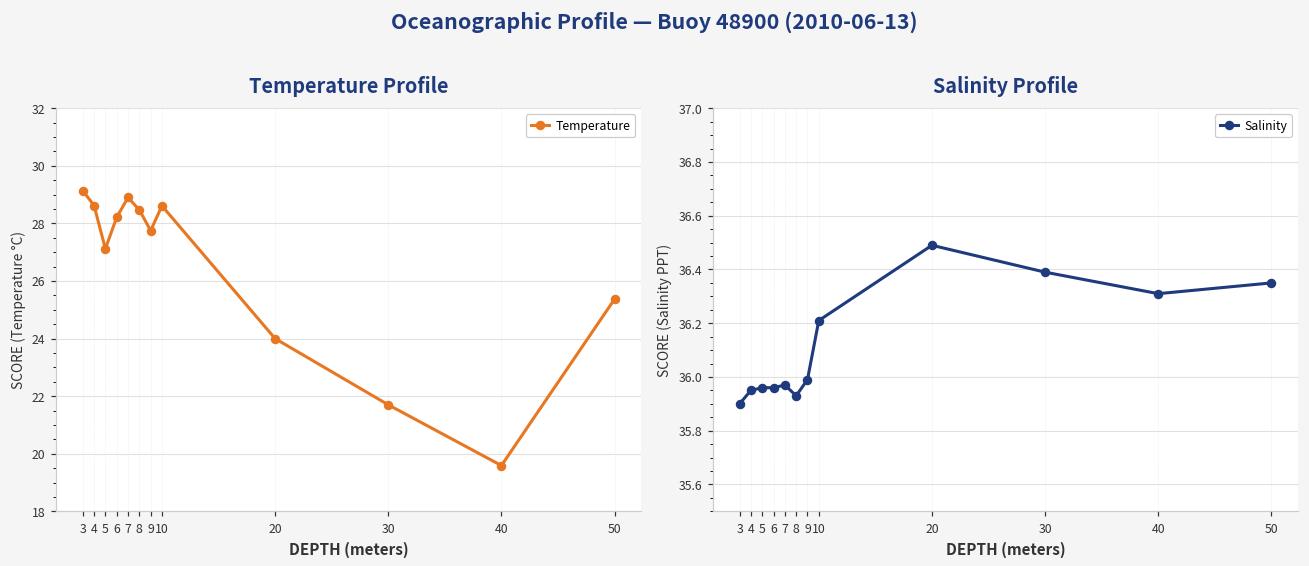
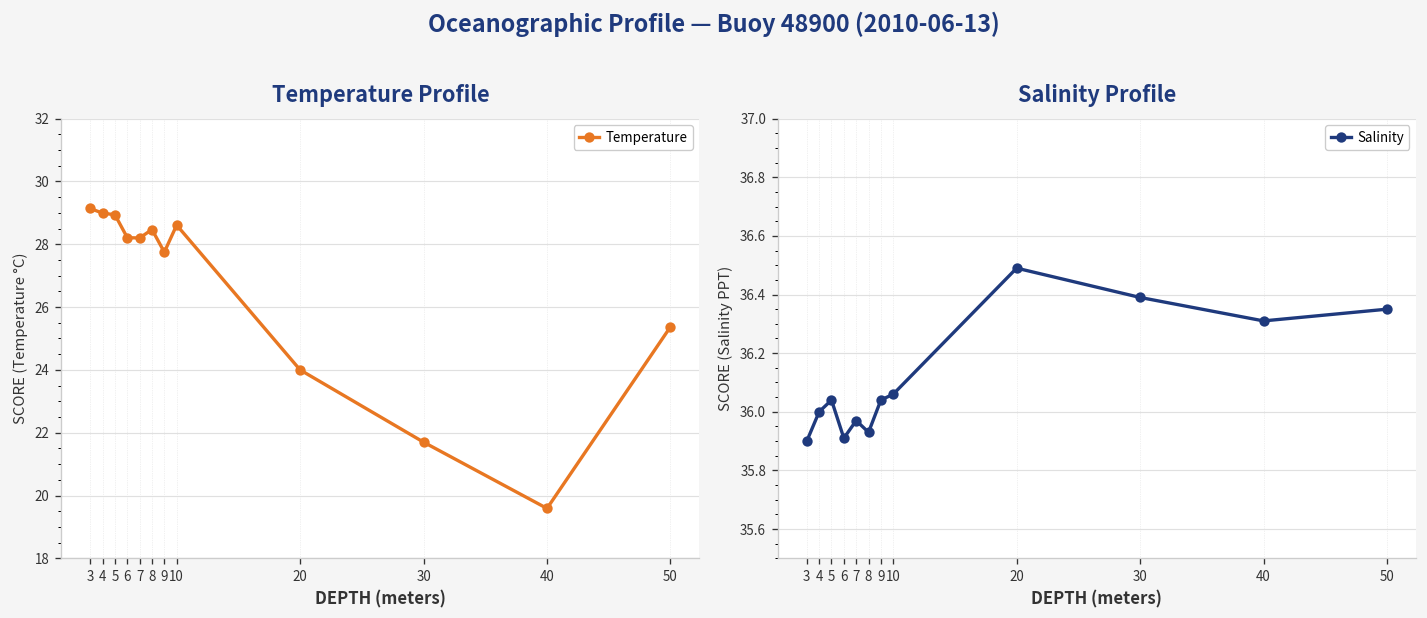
  {
    "Temperature Profile": {
      "3": 29.1,
-     "4": 28.6,
-     "5": 27.1,
+     "4": 29.0,
+     "5": 28.9,
      "6": 28.2,
-     "7": 28.9,
+     "7": 28.2,
      "8": 28.5,
      "9": 27.8,
      "10": 28.6,
      "20": 24.0,
      "30": 21.7,
      "40": 19.6,
      "50": 25.4
    },
    "Salinity Profile": {
      "3": 35.90,
-     "4": 35.95,
-     "5": 35.96,
-     "6": 35.96,
+     "4": 36.00,
+     "5": 36.04,
+     "6": 35.91,
      "7": 35.97,
      "8": 35.93,
-     "9": 35.99,
-     "10": 36.21,
+     "9": 36.04,
+     "10": 36.06,
      "20": 36.49,
      "30": 36.39,
      "40": 36.31,
      "50": 36.35
    }
  }
